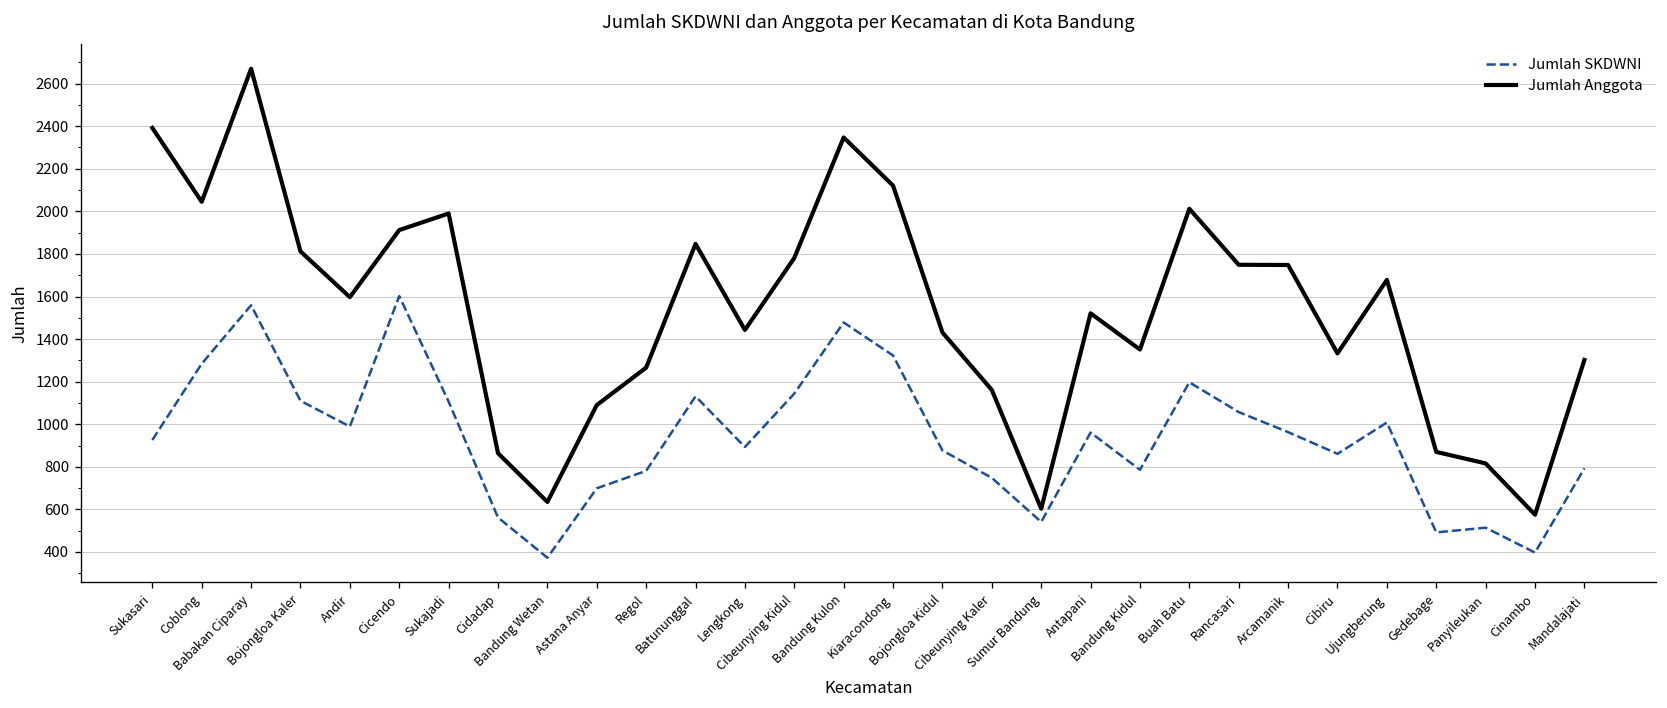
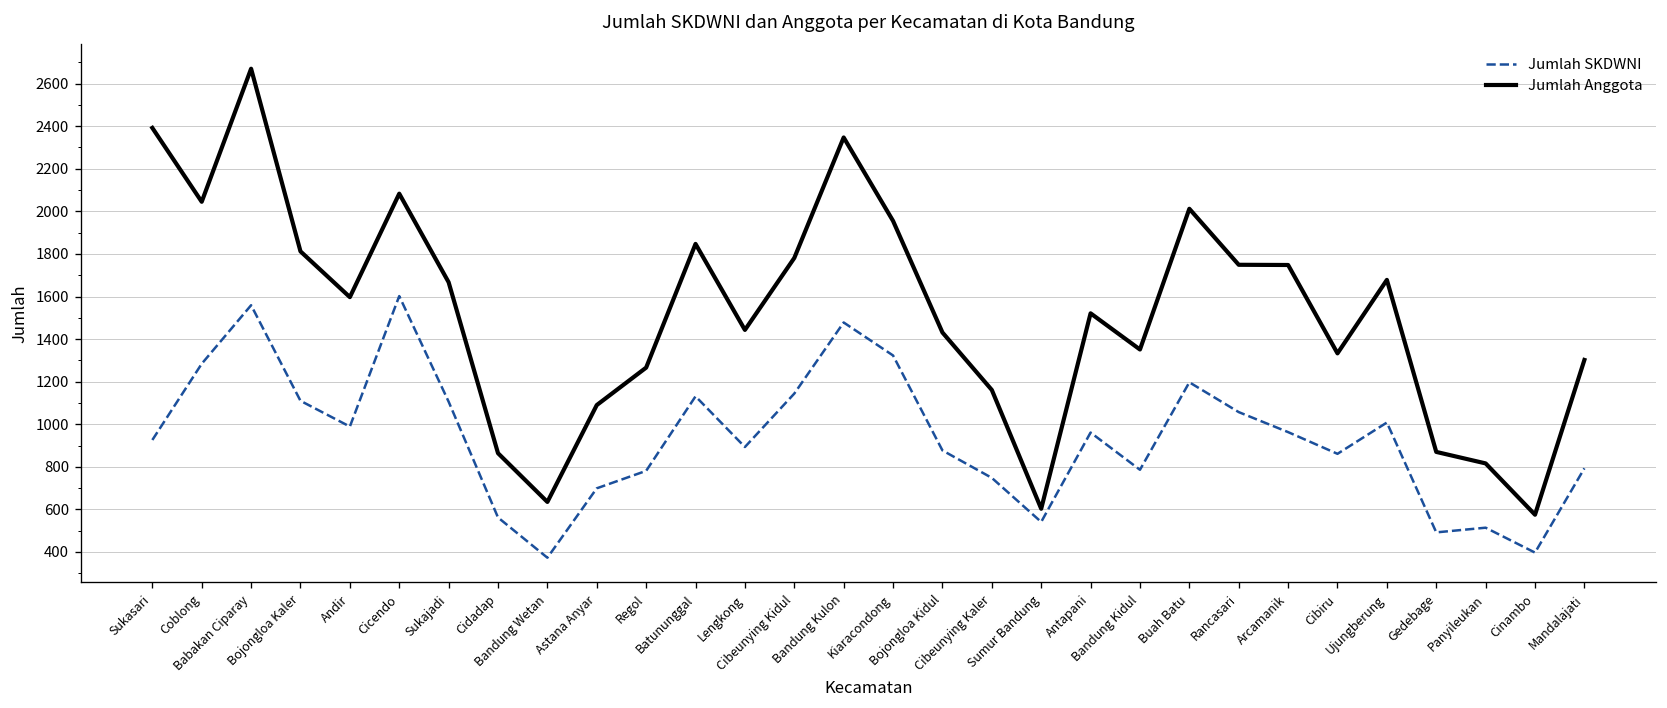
  {
    "Jumlah SKDWNI": {
      "Sukasari": 930,
      "Coblong": 1280,
      "Babakan Ciparay": 1560,
      "Bojongloa Kaler": 1110,
      "Andir": 990,
      "Cicendo": 1600,
      "Sukajadi": 1110,
      "Cidadap": 560,
      "Bandung Wetan": 370,
      "Astana Anyar": 700,
      "Regol": 780,
      "Batununggal": 1130,
      "Lengkong": 890,
      "Cibeunying Kidul": 1140,
      "Bandung Kulon": 1480,
      "Kiaracondong": 1320,
      "Bojongloa Kidul": 880,
      "Cibeunying Kaler": 750,
      "Sumur Bandung": 540,
      "Antapani": 960,
      "Bandung Kidul": 790,
      "Buah Batu": 1200,
      "Rancasari": 1060,
      "Arcamanik": 960,
      "Cibiru": 860,
      "Ujungberung": 1010,
      "Gedebage": 490,
      "Panyileukan": 510,
      "Cinambo": 400,
      "Mandalajati": 790
    },
    "Jumlah Anggota": {
      "Sukasari": 2390,
      "Coblong": 2050,
      "Babakan Ciparay": 2670,
      "Bojongloa Kaler": 1810,
      "Andir": 1600,
-     "Cicendo": 1910,
-     "Sukajadi": 1990,
+     "Cicendo": 2080,
+     "Sukajadi": 1670,
      "Cidadap": 860,
      "Bandung Wetan": 640,
      "Astana Anyar": 1090,
      "Regol": 1270,
      "Batununggal": 1850,
      "Lengkong": 1440,
      "Cibeunying Kidul": 1780,
      "Bandung Kulon": 2350,
-     "Kiaracondong": 2120,
+     "Kiaracondong": 1960,
      "Bojongloa Kidul": 1430,
      "Cibeunying Kaler": 1160,
      "Sumur Bandung": 600,
      "Antapani": 1520,
      "Bandung Kidul": 1350,
      "Buah Batu": 2010,
      "Rancasari": 1750,
      "Arcamanik": 1750,
      "Cibiru": 1330,
      "Ujungberung": 1680,
      "Gedebage": 870,
      "Panyileukan": 820,
      "Cinambo": 580,
      "Mandalajati": 1300
    }
  }
